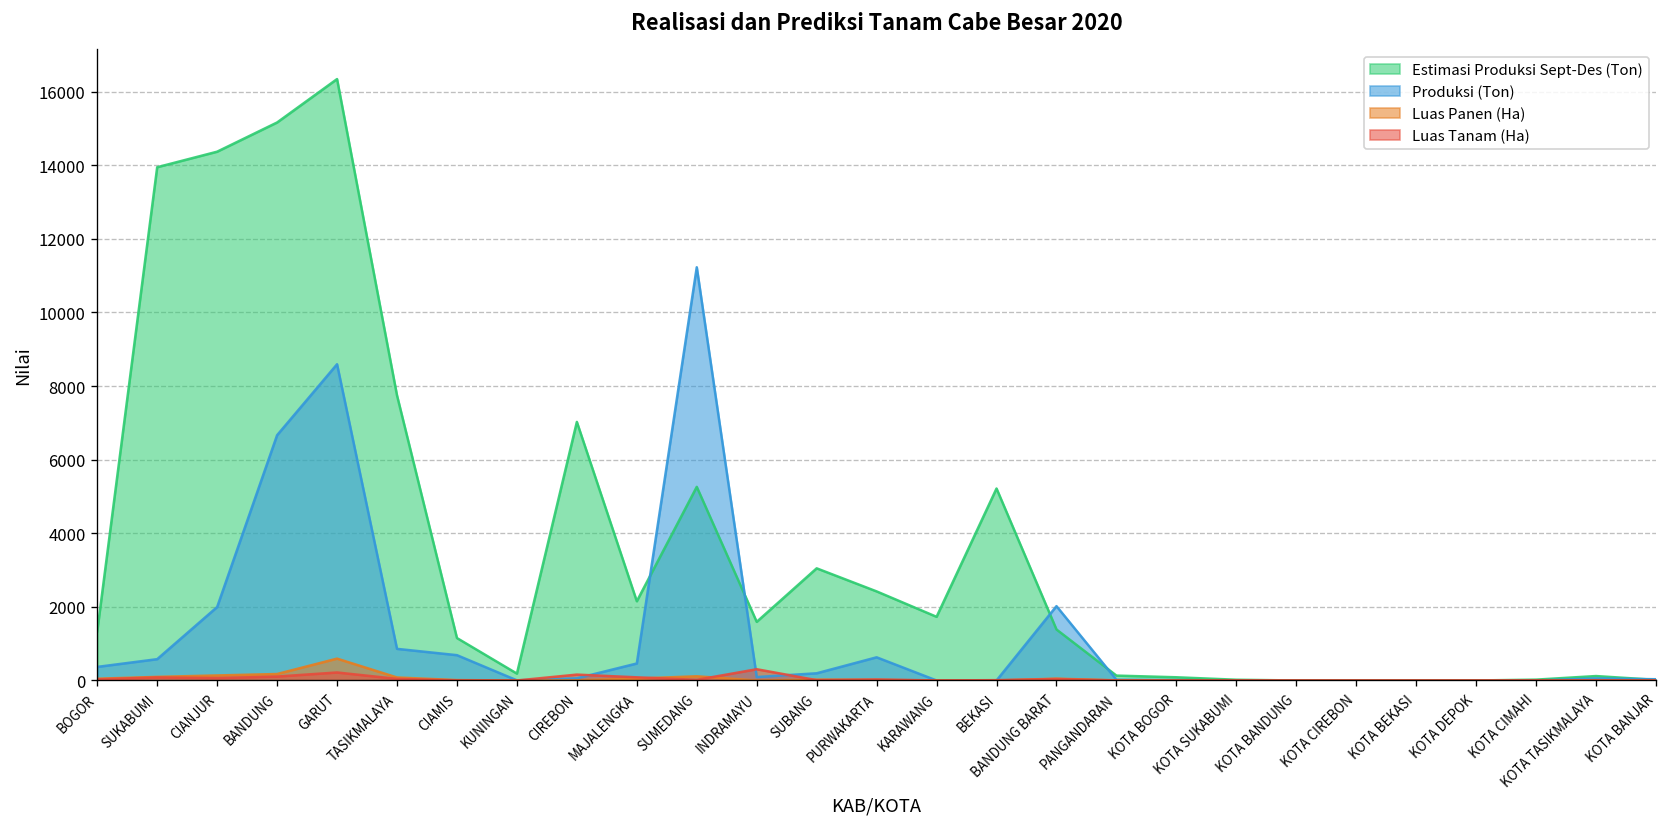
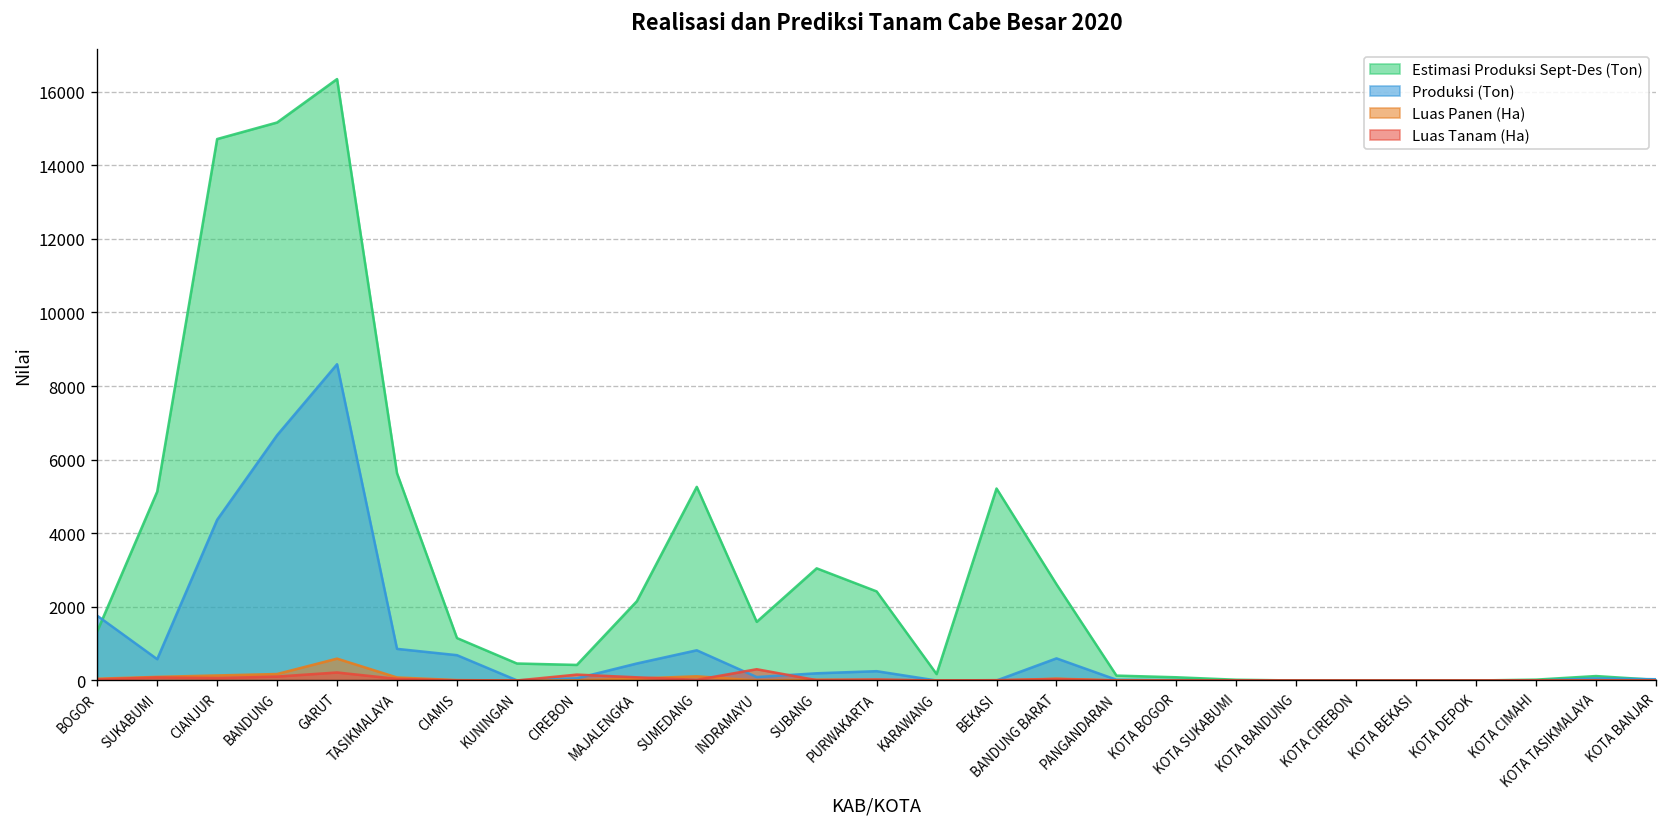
  {
    "Estimasi Produksi Sept-Des (Ton)": {
      "BOGOR": 1300,
-     "SUKABUMI": 13900,
-     "CIANJUR": 14400,
+     "SUKABUMI": 5100,
+     "CIANJUR": 14700,
      "BANDUNG": 15200,
      "GARUT": 16300,
-     "TASIKMALAYA": 7700,
+     "TASIKMALAYA": 5600,
      "CIAMIS": 1200,
-     "KUNINGAN": 200,
-     "CIREBON": 7000,
+     "KUNINGAN": 500,
+     "CIREBON": 400,
      "MAJALENGKA": 2200,
      "SUMEDANG": 5300,
      "INDRAMAYU": 1600,
      "SUBANG": 3000,
      "PURWAKARTA": 2400,
-     "KARAWANG": 1700,
+     "KARAWANG": 200,
      "BEKASI": 5200,
-     "BANDUNG BARAT": 1400,
+     "BANDUNG BARAT": 2600,
      "PANGANDARAN": 100
    },
    "Produksi (Ton)": {
-     "BOGOR": 400,
+     "BOGOR": 1800,
      "SUKABUMI": 600,
-     "CIANJUR": 2000,
+     "CIANJUR": 4400,
      "BANDUNG": 6700,
      "GARUT": 8600,
      "TASIKMALAYA": 900,
      "CIAMIS": 700,
      "MAJALENGKA": 500,
-     "SUMEDANG": 11200,
+     "SUMEDANG": 800,
      "INDRAMAYU": 100,
      "SUBANG": 200,
-     "PURWAKARTA": 600,
-     "BANDUNG BARAT": 2000
+     "PURWAKARTA": 300,
+     "BANDUNG BARAT": 600
    }
  }
